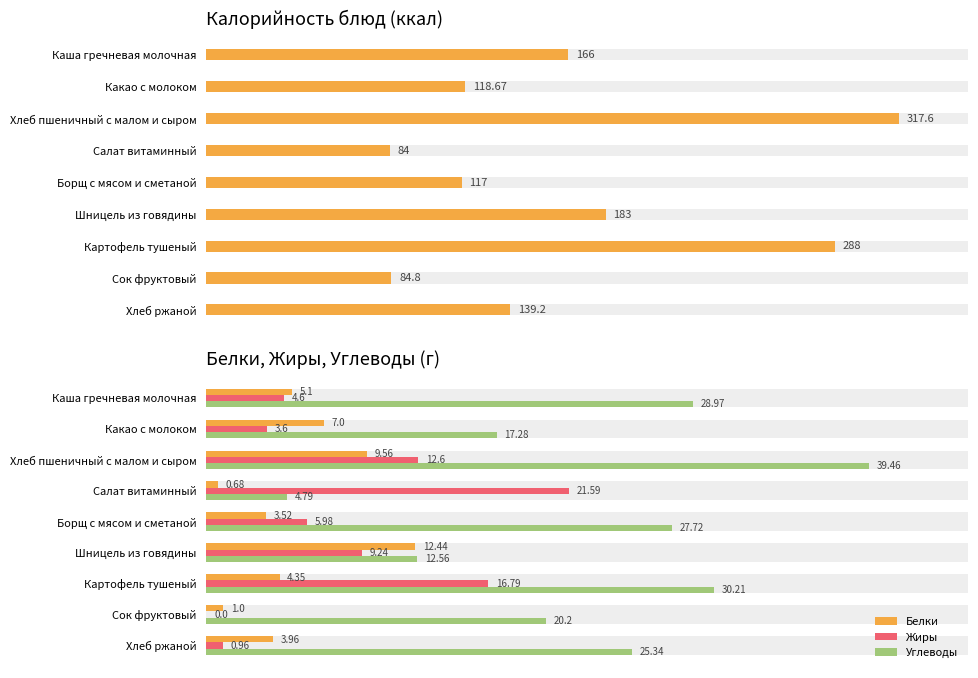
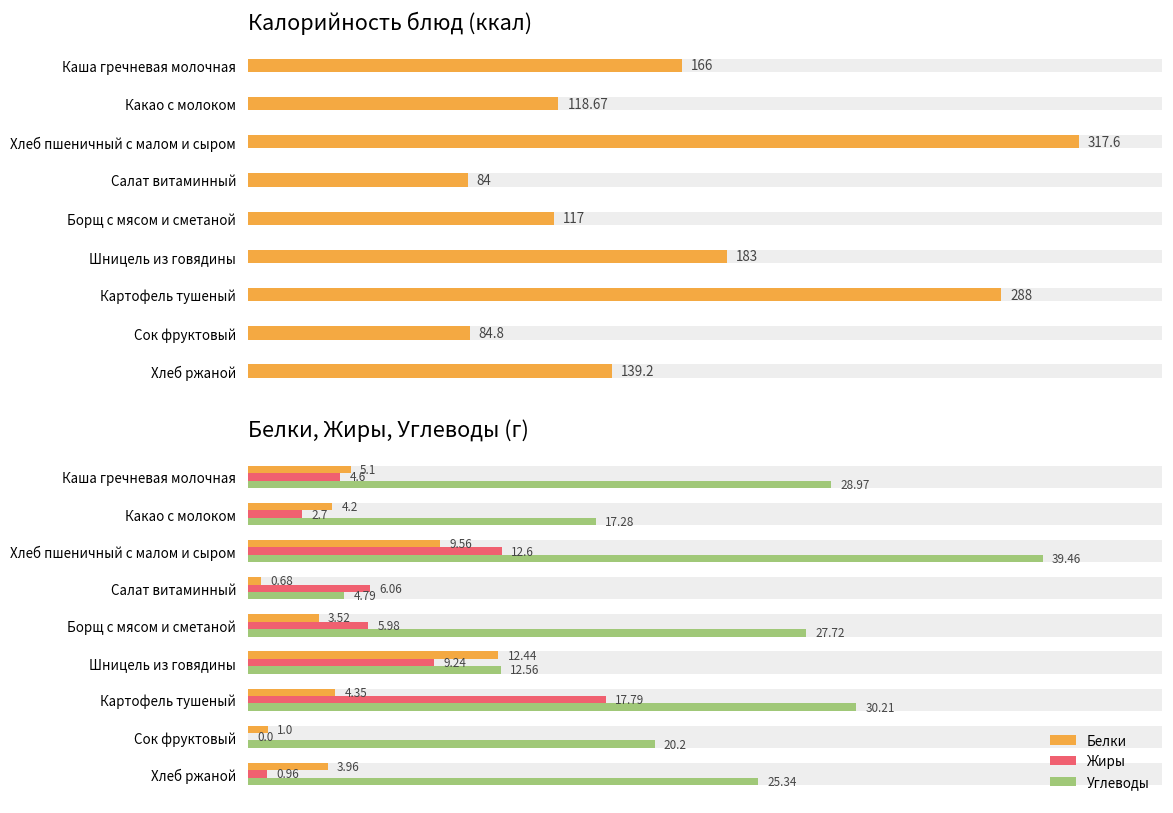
  {
    "Белки, Жиры, Углеводы (г)": {
      "Белки": {
-       "Какао с молоком": 7.0
+       "Какао с молоком": 4.2
      },
      "Жиры": {
-       "Какао с молоком": 3.6,
-       "Салат витаминный": 21.59,
-       "Картофель тушеный": 16.79,
+       "Какао с молоком": 2.7,
+       "Салат витаминный": 6.06,
+       "Картофель тушеный": 17.79,
        "Сок фруктовый": 0.0
      }
    }
  }
